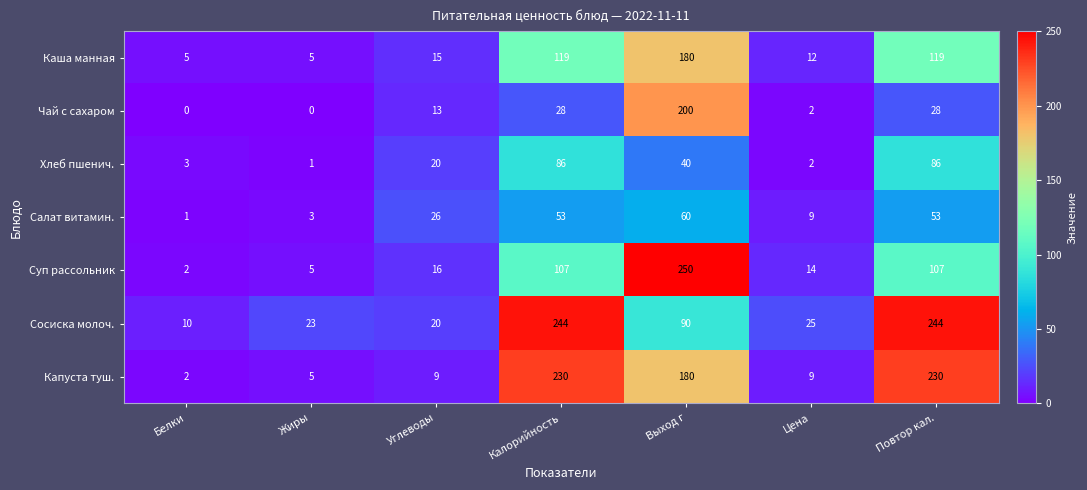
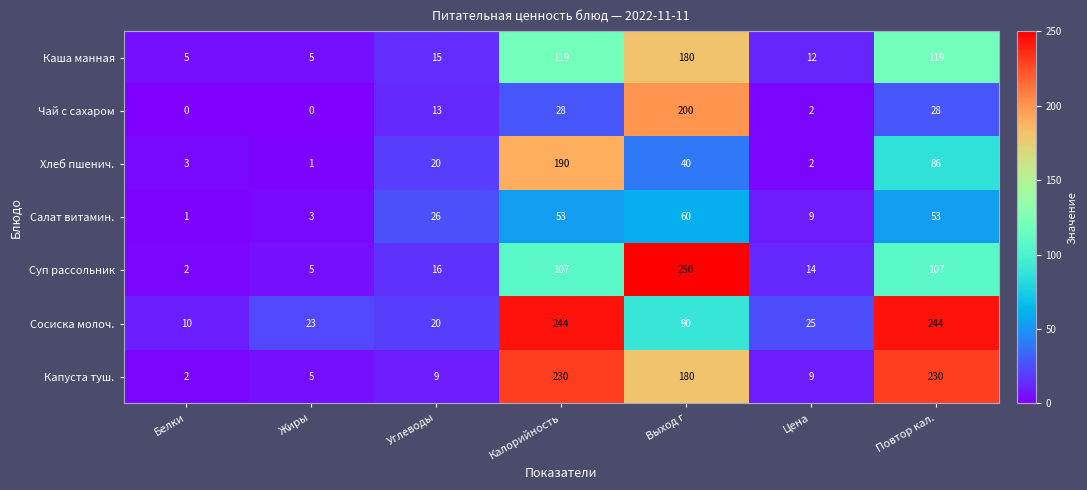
  {
    "Каша манная": {
      "Белки": 5,
      "Жиры": 5,
      "Углеводы": 15,
      "Калорийность": 119,
      "Выход г": 180,
      "Цена": 12,
      "Повтор кал.": 119
    },
    "Чай с сахаром": {
      "Белки": 0,
      "Жиры": 0,
      "Углеводы": 13,
      "Калорийность": 28,
      "Выход г": 200,
      "Цена": 2,
      "Повтор кал.": 28
    },
    "Хлеб пшенич.": {
      "Белки": 3,
      "Жиры": 1,
      "Углеводы": 20,
-     "Калорийность": 86,
+     "Калорийность": 190,
      "Выход г": 40,
      "Цена": 2,
      "Повтор кал.": 86
    },
    "Салат витамин.": {
      "Белки": 1,
      "Жиры": 3,
      "Углеводы": 26,
      "Калорийность": 53,
      "Выход г": 60,
      "Цена": 9,
      "Повтор кал.": 53
    },
    "Суп рассольник": {
      "Белки": 2,
      "Жиры": 5,
      "Углеводы": 16,
      "Калорийность": 107,
      "Выход г": 250,
      "Цена": 14,
      "Повтор кал.": 107
    },
    "Сосиска молоч.": {
      "Белки": 10,
      "Жиры": 23,
      "Углеводы": 20,
      "Калорийность": 244,
      "Выход г": 90,
      "Цена": 25,
      "Повтор кал.": 244
    },
    "Капуста туш.": {
      "Белки": 2,
      "Жиры": 5,
      "Углеводы": 9,
      "Калорийность": 230,
      "Выход г": 180,
      "Цена": 9,
      "Повтор кал.": 230
    }
  }
